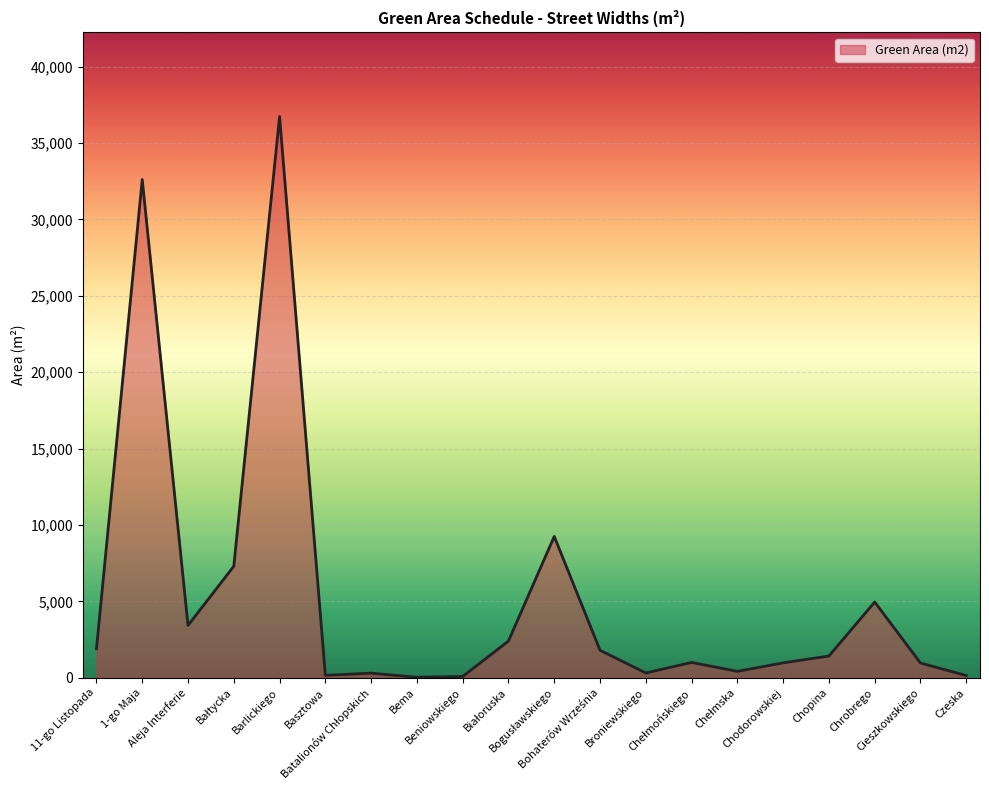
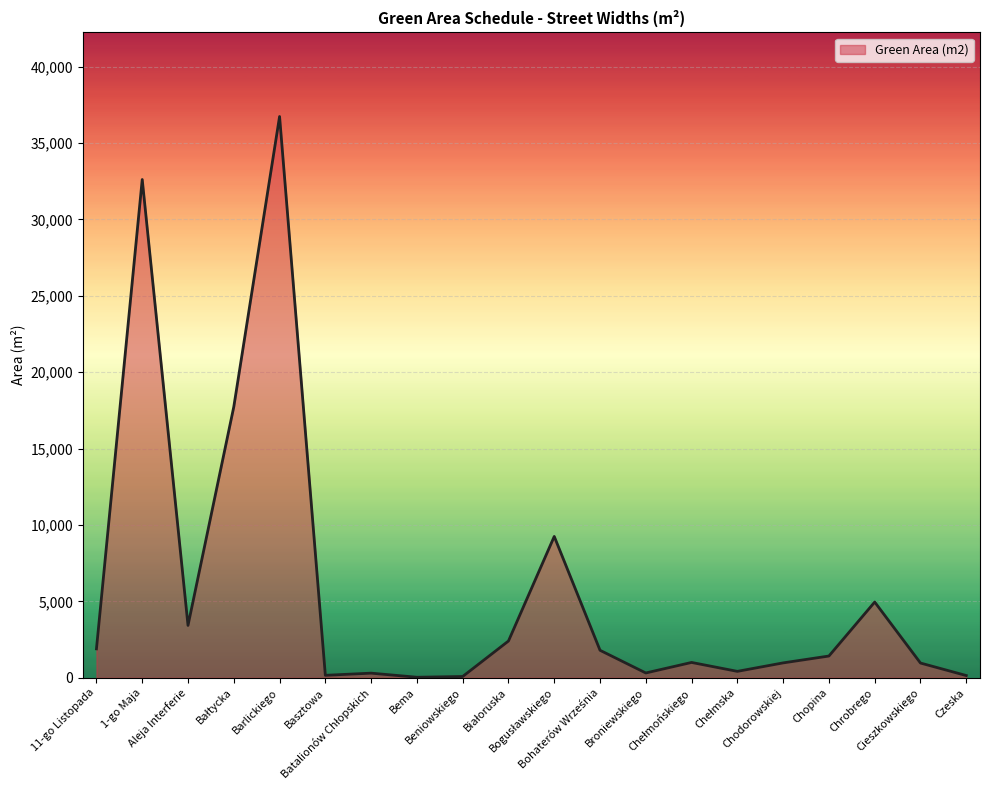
  {
    "11-go Listopada": "1,900",
    "1-go Maja": "32,600",
    "Aleja Interferie": "3,400",
-   "Bałtycka": "7,300",
+   "Bałtycka": "17,700",
    "Barlickiego": "36,700",
    "Basztowa": "200",
    "Batalionów Chłopskich": "300",
    "Bema": "0",
    "Beniowskiego": "100",
    "Białoruska": "2,400",
    "Bogusławskiego": "9,200",
    "Bohaterów Września": "1,800",
    "Broniewskiego": "300",
    "Chełmońskiego": "1,000",
    "Chełmska": "400",
    "Chodorowskiej": "1,000",
    "Chopina": "1,400",
    "Chrobrego": "5,000",
    "Cieszkowskiego": "1,000",
    "Czeska": "100"
  }
